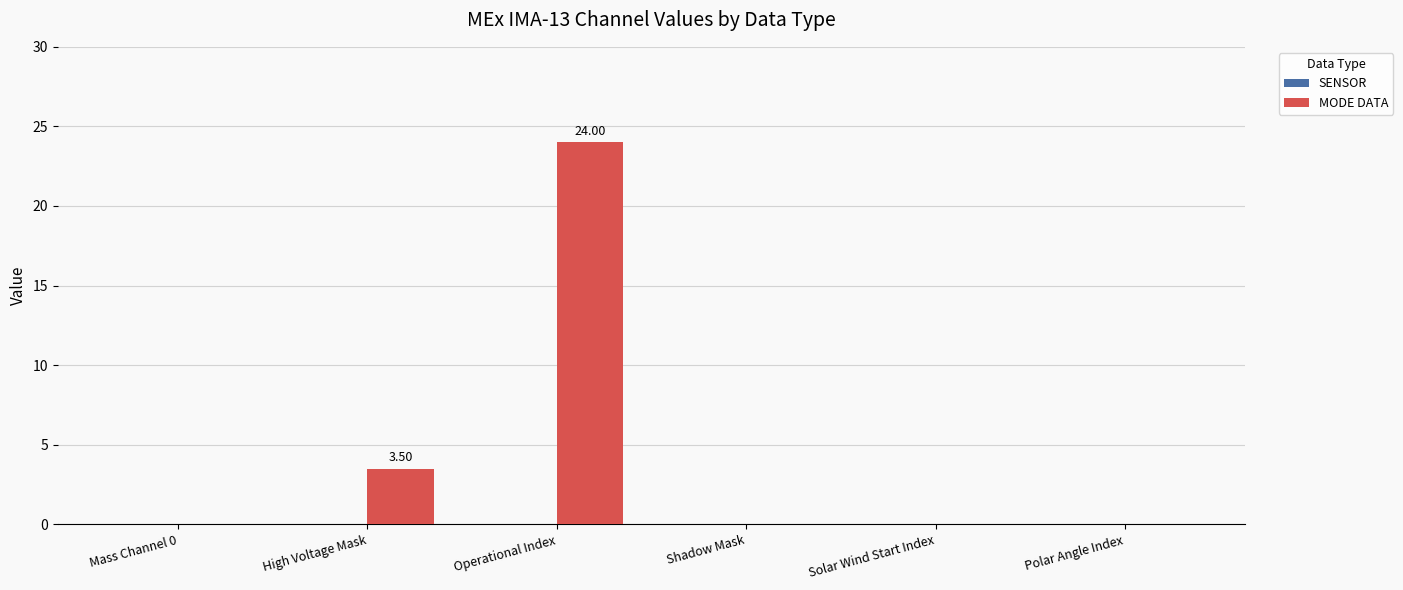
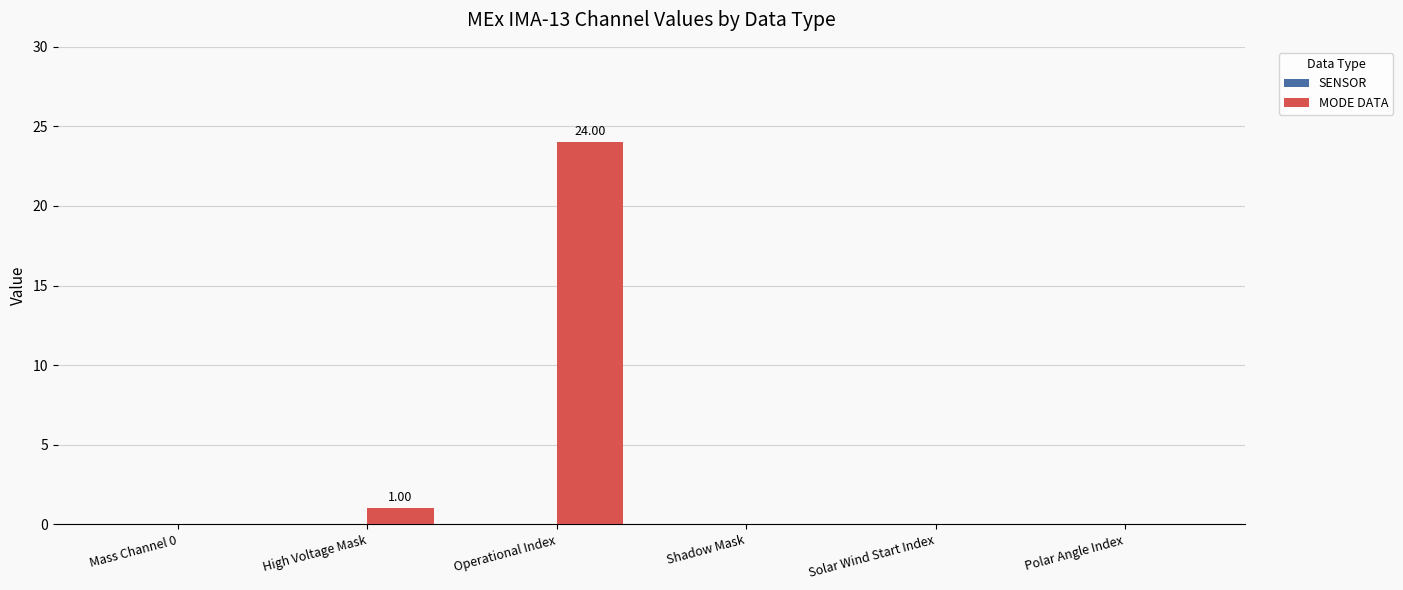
  {
    "SENSOR": {
      "Mass Channel 0": 0.0,
      "High Voltage Mask": 0.0,
      "Operational Index": 0.0,
      "Shadow Mask": 0.0,
      "Solar Wind Start Index": 0.0,
      "Polar Angle Index": 0.0
    },
    "MODE DATA": {
-     "High Voltage Mask": 3.50,
+     "High Voltage Mask": 1.00,
      "Operational Index": 24.00
    }
  }
